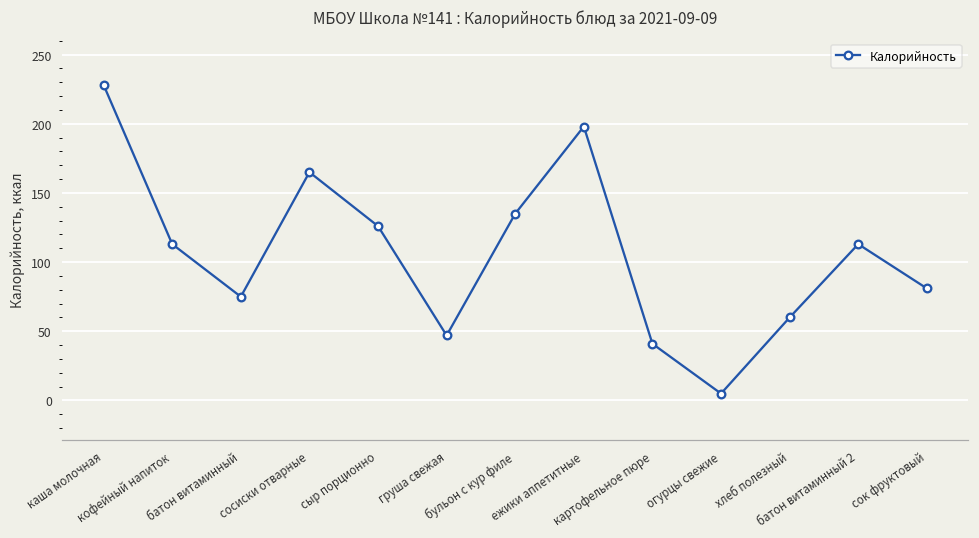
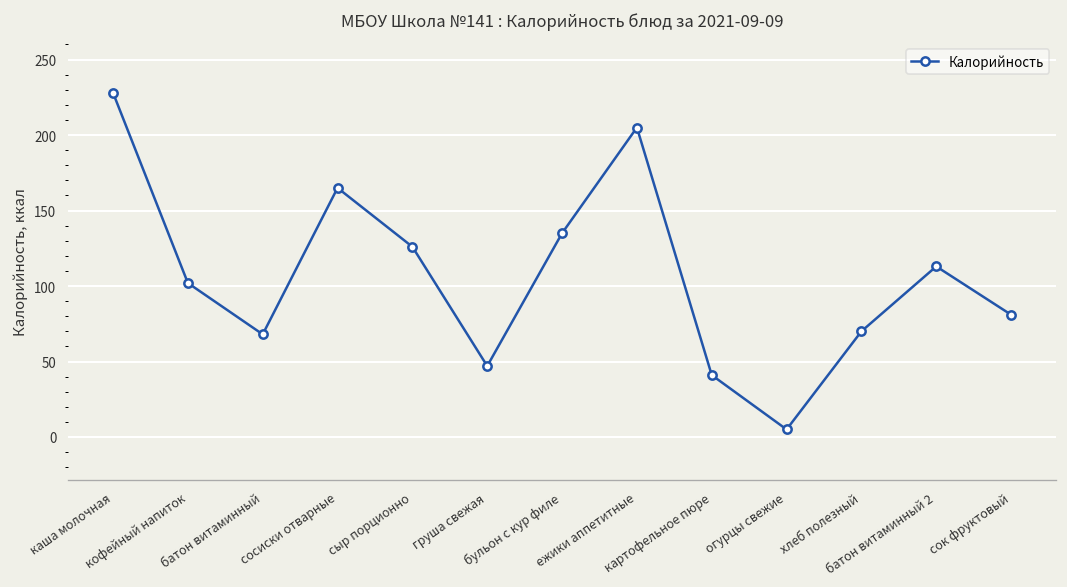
  {
    "каша молочная": 228,
-   "кофейный напиток": 113,
-   "батон витаминный": 75,
+   "кофейный напиток": 102,
+   "батон витаминный": 68,
    "сосиски отварные": 165,
    "сыр порционно": 126,
    "груша свежая": 47,
    "бульон с кур филе": 135,
-   "ежики аппетитные": 198,
+   "ежики аппетитные": 205,
    "картофельное пюре": 41,
    "огурцы свежие": 5,
-   "хлеб полезный": 60,
+   "хлеб полезный": 70,
    "батон витаминный 2": 113,
    "сок фруктовый": 81
  }
